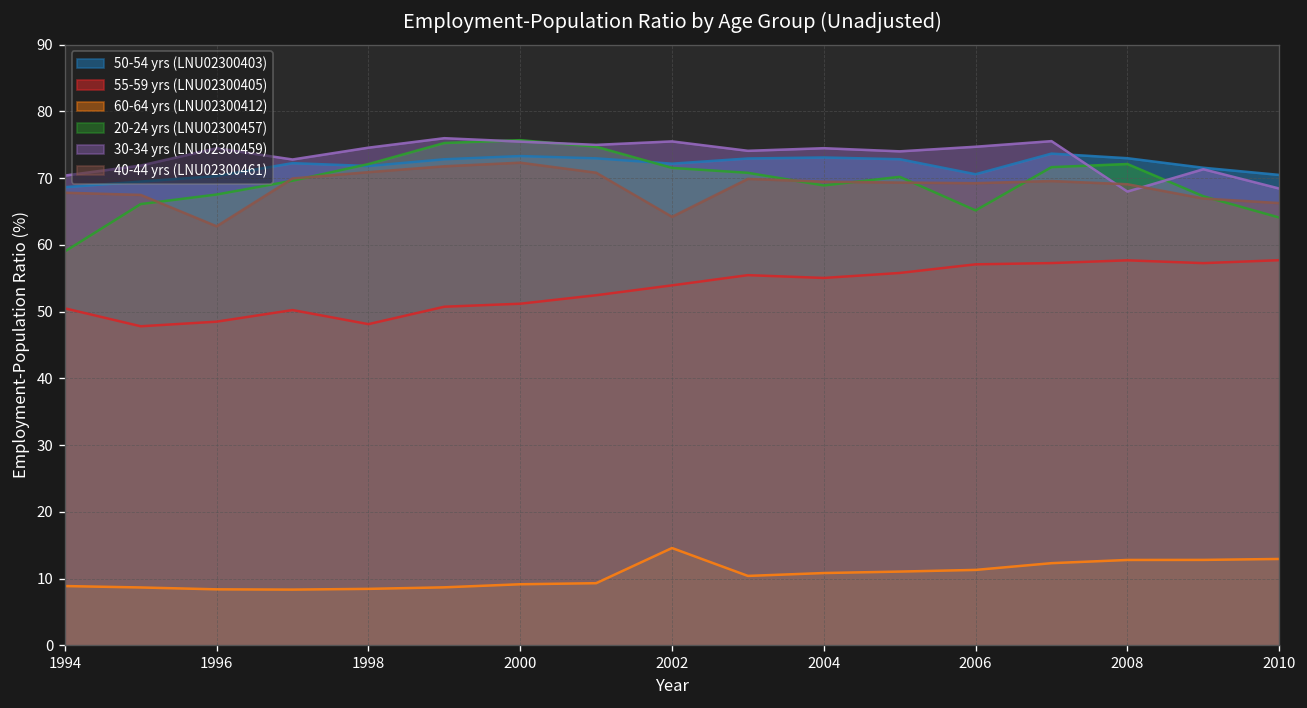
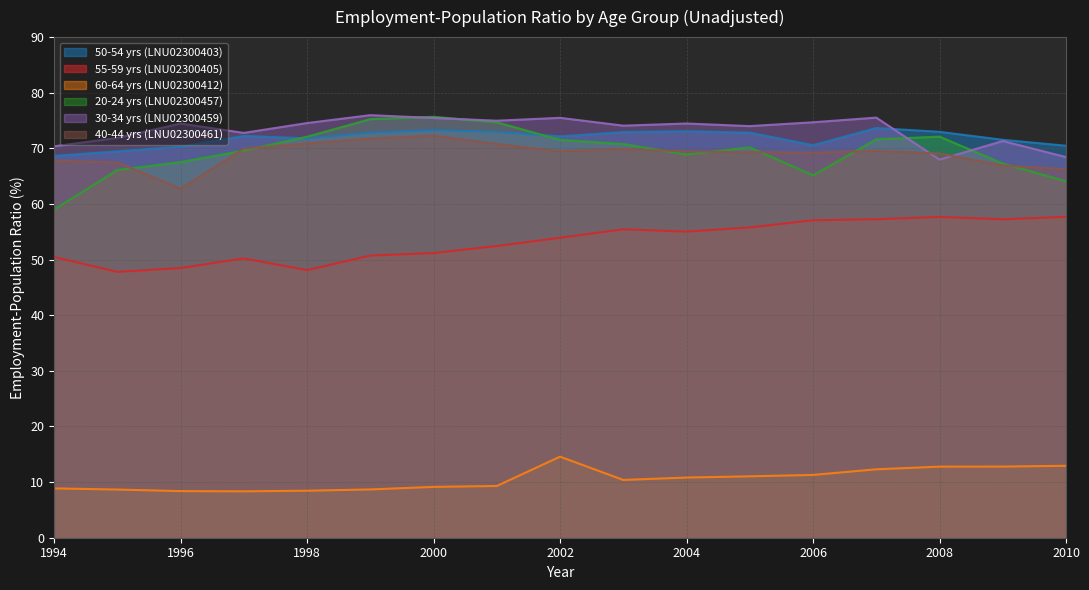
  {
    "50-54 yrs (LNU02300403)": {
      "1994": 69,
      "1996": 70,
      "2000": 73,
      "2002": 72,
      "2004": 73,
      "2006": 71,
      "2008": 73,
      "2010": 70
    },
    "55-59 yrs (LNU02300405)": {
      "1994": 50,
      "1996": 48,
      "1998": 48,
      "2000": 51,
      "2002": 54,
      "2004": 55,
      "2006": 57,
      "2008": 58,
      "2010": 58
    },
    "60-64 yrs (LNU02300412)": {
      "1994": 9,
      "1996": 8,
      "1998": 8,
      "2000": 9,
      "2002": 15,
      "2004": 11,
      "2006": 11,
      "2008": 13,
      "2010": 13
    },
    "20-24 yrs (LNU02300457)": {
      "1994": 59,
      "1996": 68,
      "2002": 72,
      "2004": 69,
      "2006": 65,
      "2008": 72,
      "2010": 64
    },
    "30-34 yrs (LNU02300459)": {
      "1994": 70,
      "1998": 75,
      "2002": 75,
      "2004": 74,
      "2006": 75,
      "2008": 68,
      "2010": 68
    },
    "40-44 yrs (LNU02300461)": {
      "1994": 68,
      "1996": 63,
      "1998": 71,
      "2000": 72,
-     "2002": 64,
+     "2002": 69,
      "2004": 69,
      "2006": 69,
      "2008": 69,
      "2010": 66
    }
  }
